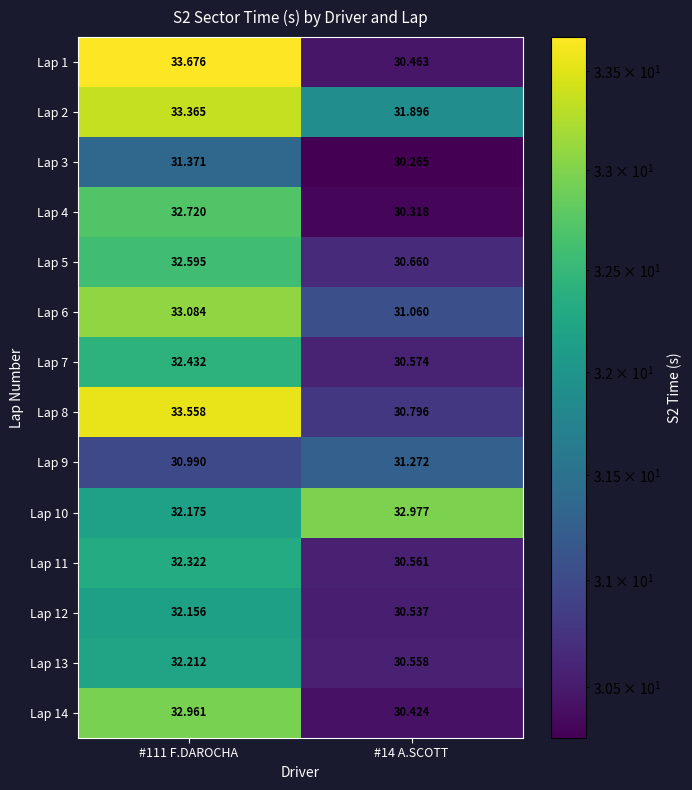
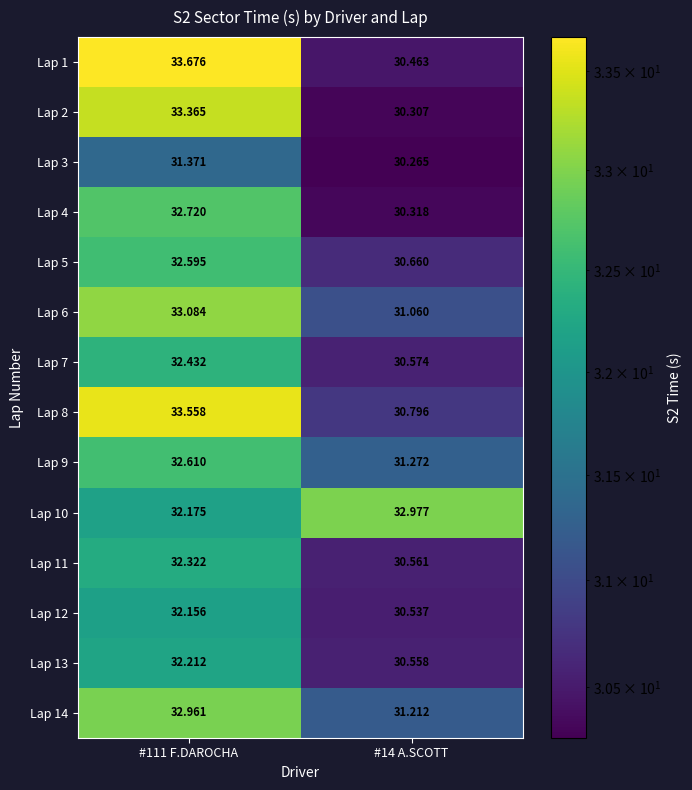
  {
    "Lap 1": {
      "#111 F.DAROCHA": 33.676,
      "#14 A.SCOTT": 30.463
    },
    "Lap 2": {
      "#111 F.DAROCHA": 33.365,
-     "#14 A.SCOTT": 31.896
+     "#14 A.SCOTT": 30.307
    },
    "Lap 3": {
      "#111 F.DAROCHA": 31.371,
      "#14 A.SCOTT": 30.265
    },
    "Lap 4": {
      "#111 F.DAROCHA": 32.720,
      "#14 A.SCOTT": 30.318
    },
    "Lap 5": {
      "#111 F.DAROCHA": 32.595,
      "#14 A.SCOTT": 30.660
    },
    "Lap 6": {
      "#111 F.DAROCHA": 33.084,
      "#14 A.SCOTT": 31.060
    },
    "Lap 7": {
      "#111 F.DAROCHA": 32.432,
      "#14 A.SCOTT": 30.574
    },
    "Lap 8": {
      "#111 F.DAROCHA": 33.558,
      "#14 A.SCOTT": 30.796
    },
    "Lap 9": {
-     "#111 F.DAROCHA": 30.990,
+     "#111 F.DAROCHA": 32.610,
      "#14 A.SCOTT": 31.272
    },
    "Lap 10": {
      "#111 F.DAROCHA": 32.175,
      "#14 A.SCOTT": 32.977
    },
    "Lap 11": {
      "#111 F.DAROCHA": 32.322,
      "#14 A.SCOTT": 30.561
    },
    "Lap 12": {
      "#111 F.DAROCHA": 32.156,
      "#14 A.SCOTT": 30.537
    },
    "Lap 13": {
      "#111 F.DAROCHA": 32.212,
      "#14 A.SCOTT": 30.558
    },
    "Lap 14": {
      "#111 F.DAROCHA": 32.961,
-     "#14 A.SCOTT": 30.424
+     "#14 A.SCOTT": 31.212
    }
  }
